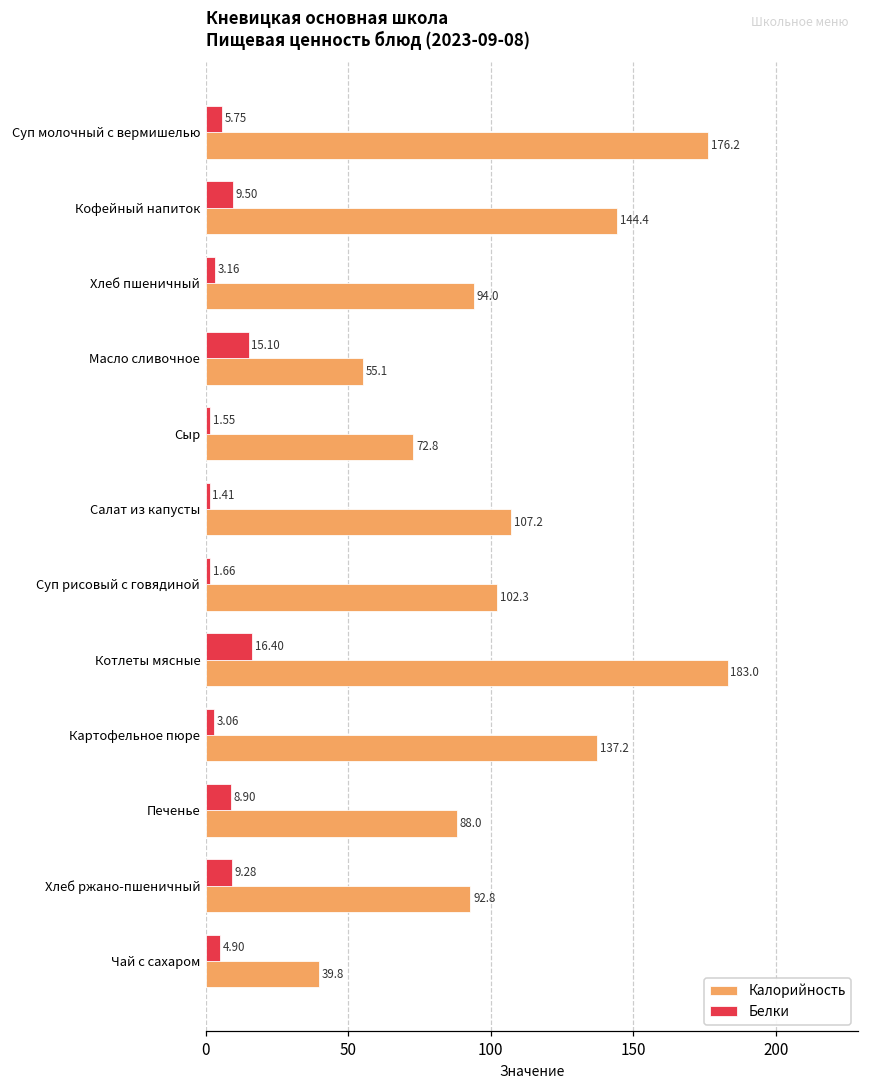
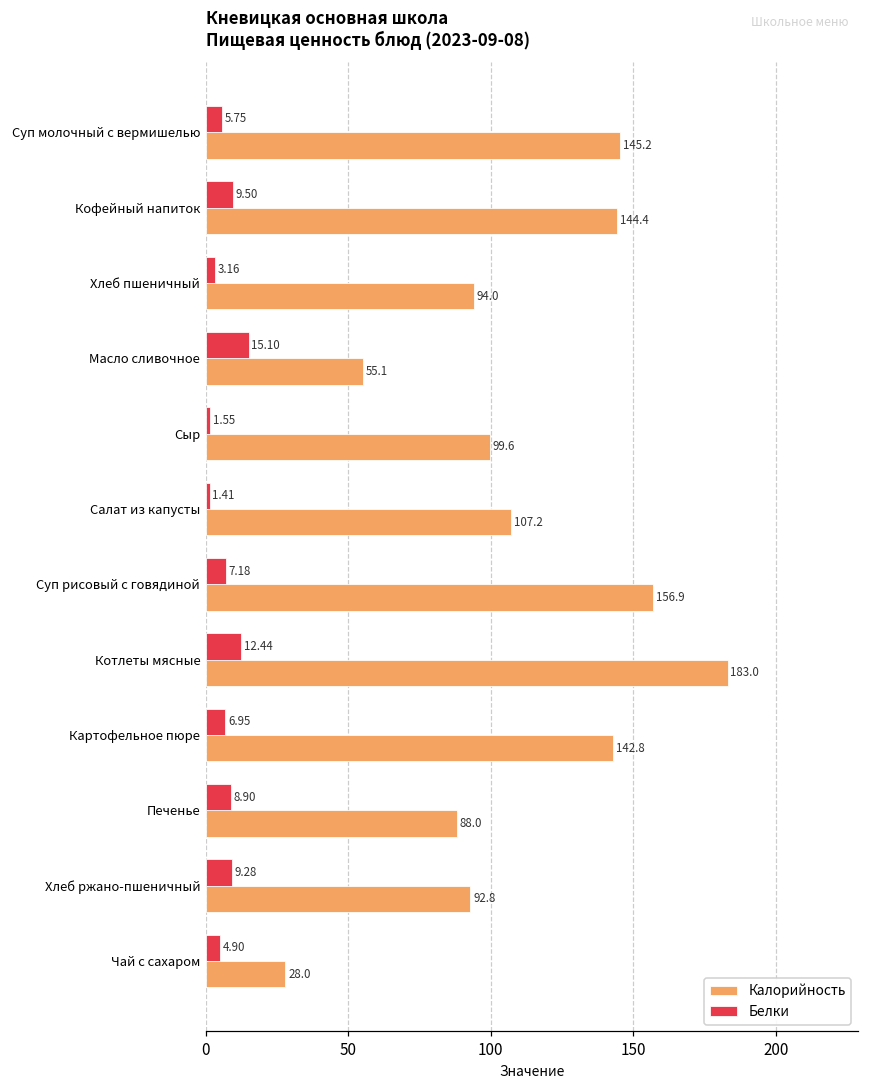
  {
    "Калорийность": {
-     "Суп молочный с вермишелью": 176.2,
+     "Суп молочный с вермишелью": 145.2,
      "Кофейный напиток": 144.4,
      "Хлеб пшеничный": 94.0,
      "Масло сливочное": 55.1,
-     "Сыр": 72.8,
+     "Сыр": 99.6,
      "Салат из капусты": 107.2,
-     "Суп рисовый с говядиной": 102.3,
+     "Суп рисовый с говядиной": 156.9,
      "Котлеты мясные": 183.0,
-     "Картофельное пюре": 137.2,
+     "Картофельное пюре": 142.8,
      "Печенье": 88.0,
      "Хлеб ржано-пшеничный": 92.8,
-     "Чай с сахаром": 39.8
+     "Чай с сахаром": 28.0
    },
    "Белки": {
      "Суп молочный с вермишелью": 5.75,
      "Кофейный напиток": 9.50,
      "Хлеб пшеничный": 3.16,
      "Масло сливочное": 15.10,
      "Сыр": 1.55,
      "Салат из капусты": 1.41,
-     "Суп рисовый с говядиной": 1.66,
-     "Котлеты мясные": 16.40,
-     "Картофельное пюре": 3.06,
+     "Суп рисовый с говядиной": 7.18,
+     "Котлеты мясные": 12.44,
+     "Картофельное пюре": 6.95,
      "Печенье": 8.90,
      "Хлеб ржано-пшеничный": 9.28,
      "Чай с сахаром": 4.90
    }
  }
